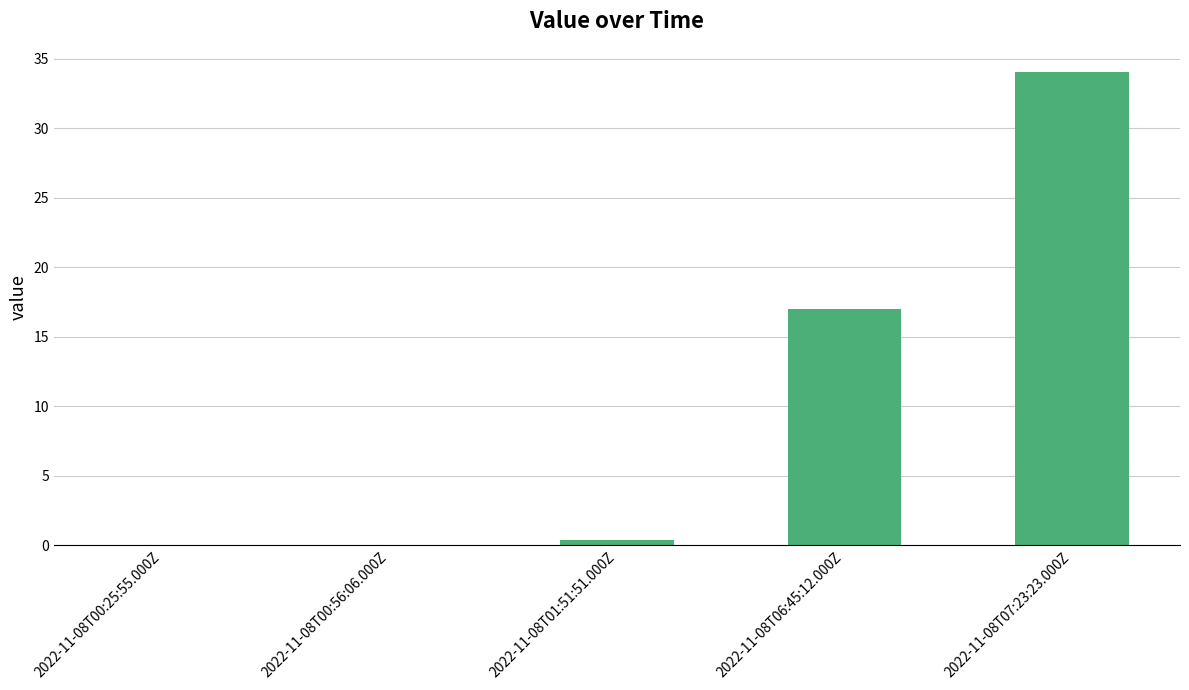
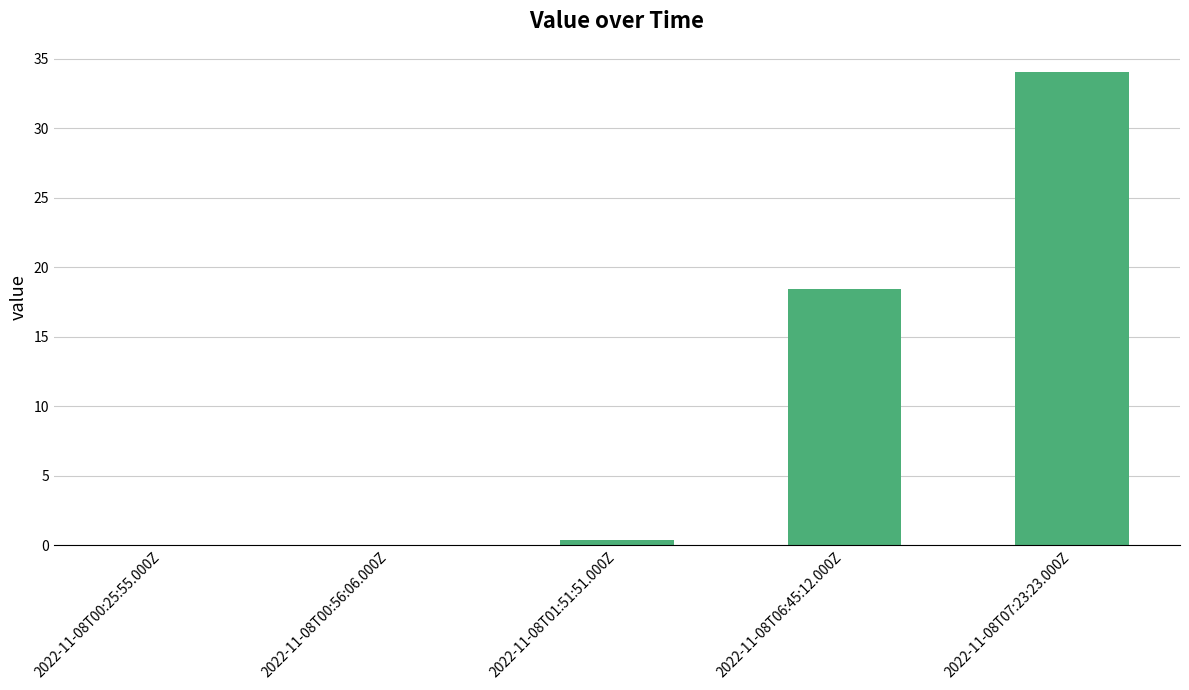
  {
    "2022-11-08T00:25:55.000Z": 0.0,
    "2022-11-08T00:56:06.000Z": 0.0,
    "2022-11-08T01:51:51.000Z": 0.4,
-   "2022-11-08T06:45:12.000Z": 17.0,
+   "2022-11-08T06:45:12.000Z": 18.4,
    "2022-11-08T07:23:23.000Z": 34.0
  }
